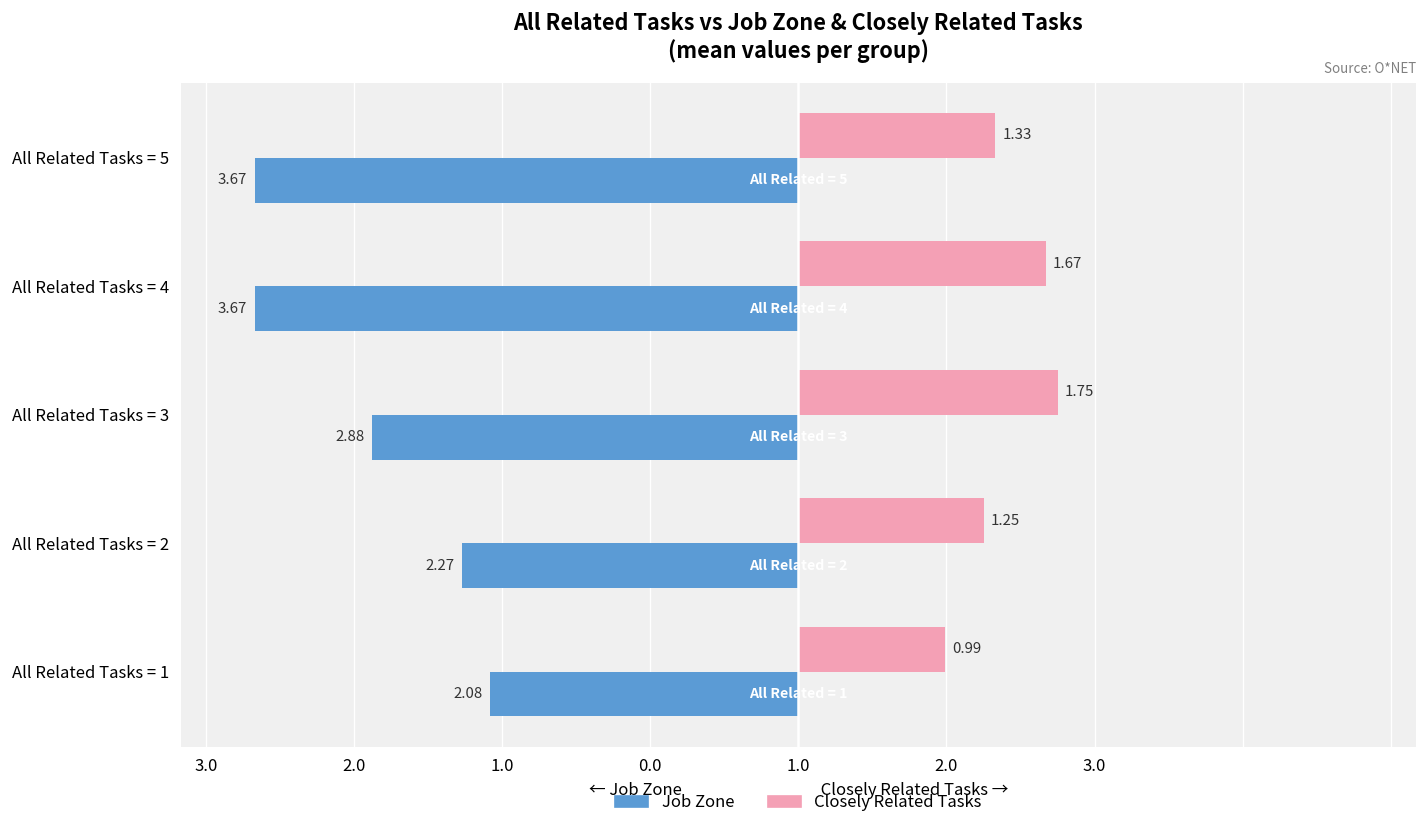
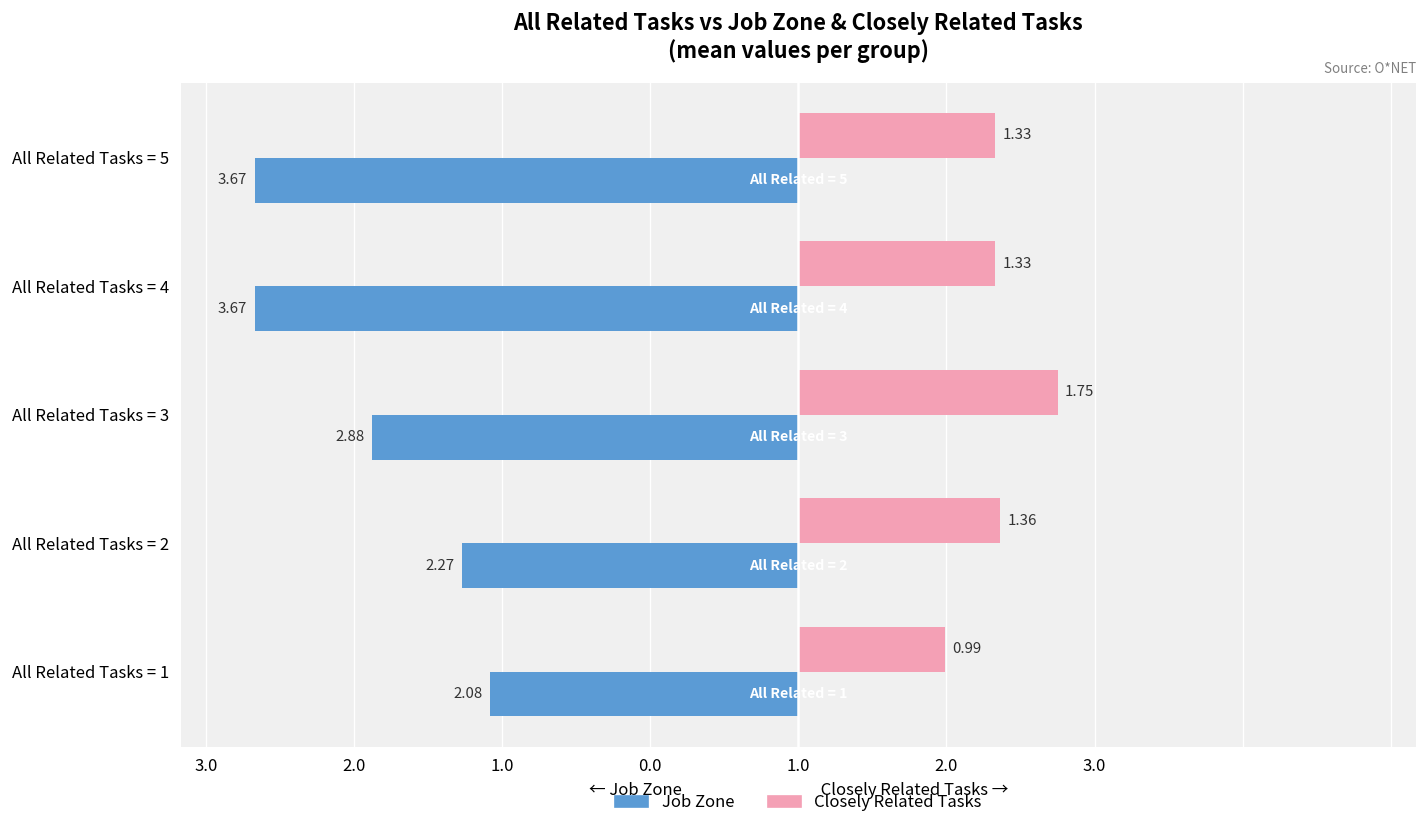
  {
    "Closely Related Tasks": {
      "All Related Tasks = 5": 1.33,
-     "All Related Tasks = 4": 1.67,
+     "All Related Tasks = 4": 1.33,
      "All Related Tasks = 3": 1.75,
-     "All Related Tasks = 2": 1.25,
+     "All Related Tasks = 2": 1.36,
      "All Related Tasks = 1": 0.99
    }
  }
